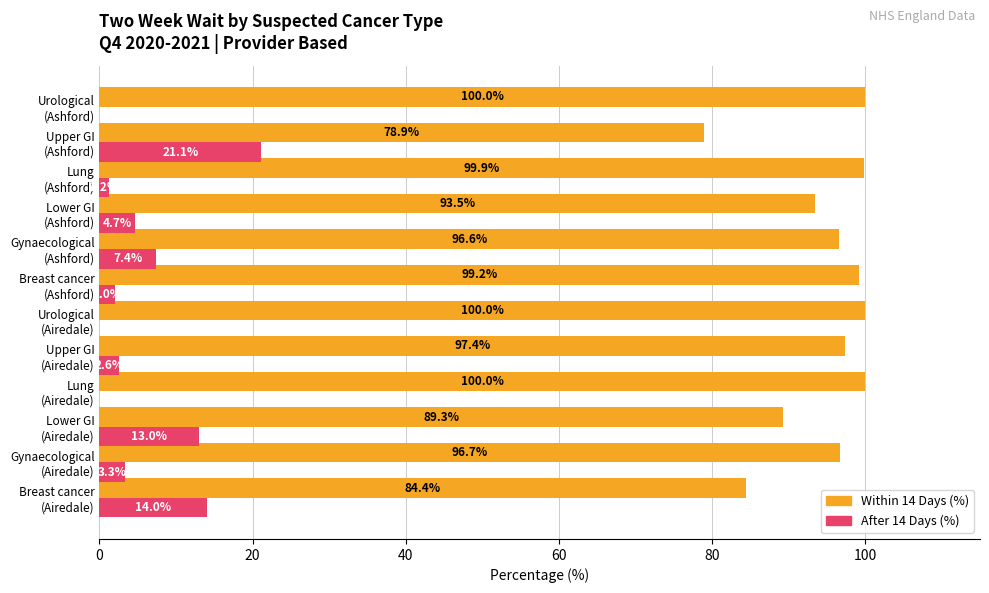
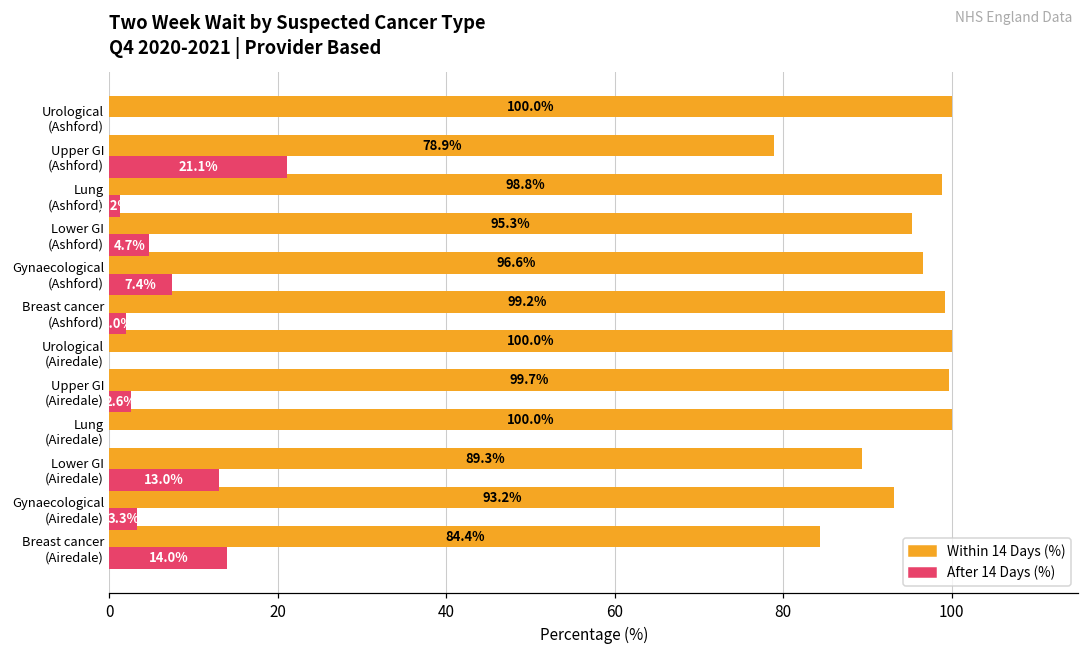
  {
    "Within 14 Days (%)": {
      "Urological (Ashford)": "100.0%",
      "Upper GI (Ashford)": "78.9%",
-     "Lung (Ashford)": "99.9%",
-     "Lower GI (Ashford)": "93.5%",
+     "Lung (Ashford)": "98.8%",
+     "Lower GI (Ashford)": "95.3%",
      "Gynaecological (Ashford)": "96.6%",
      "Breast cancer (Ashford)": "99.2%",
      "Urological (Airedale)": "100.0%",
-     "Upper GI (Airedale)": "97.4%",
+     "Upper GI (Airedale)": "99.7%",
      "Lung (Airedale)": "100.0%",
      "Lower GI (Airedale)": "89.3%",
-     "Gynaecological (Airedale)": "96.7%",
+     "Gynaecological (Airedale)": "93.2%",
      "Breast cancer (Airedale)": "84.4%"
    },
    "After 14 Days (%)": {
      "Upper GI (Ashford)": "21.1%",
      "Lower GI (Ashford)": "4.7%",
      "Gynaecological (Ashford)": "7.4%",
      "Breast cancer (Ashford)": "2.0%",
      "Upper GI (Airedale)": "2.6%",
      "Lower GI (Airedale)": "13.0%",
      "Gynaecological (Airedale)": "3.3%",
      "Breast cancer (Airedale)": "14.0%"
    }
  }
